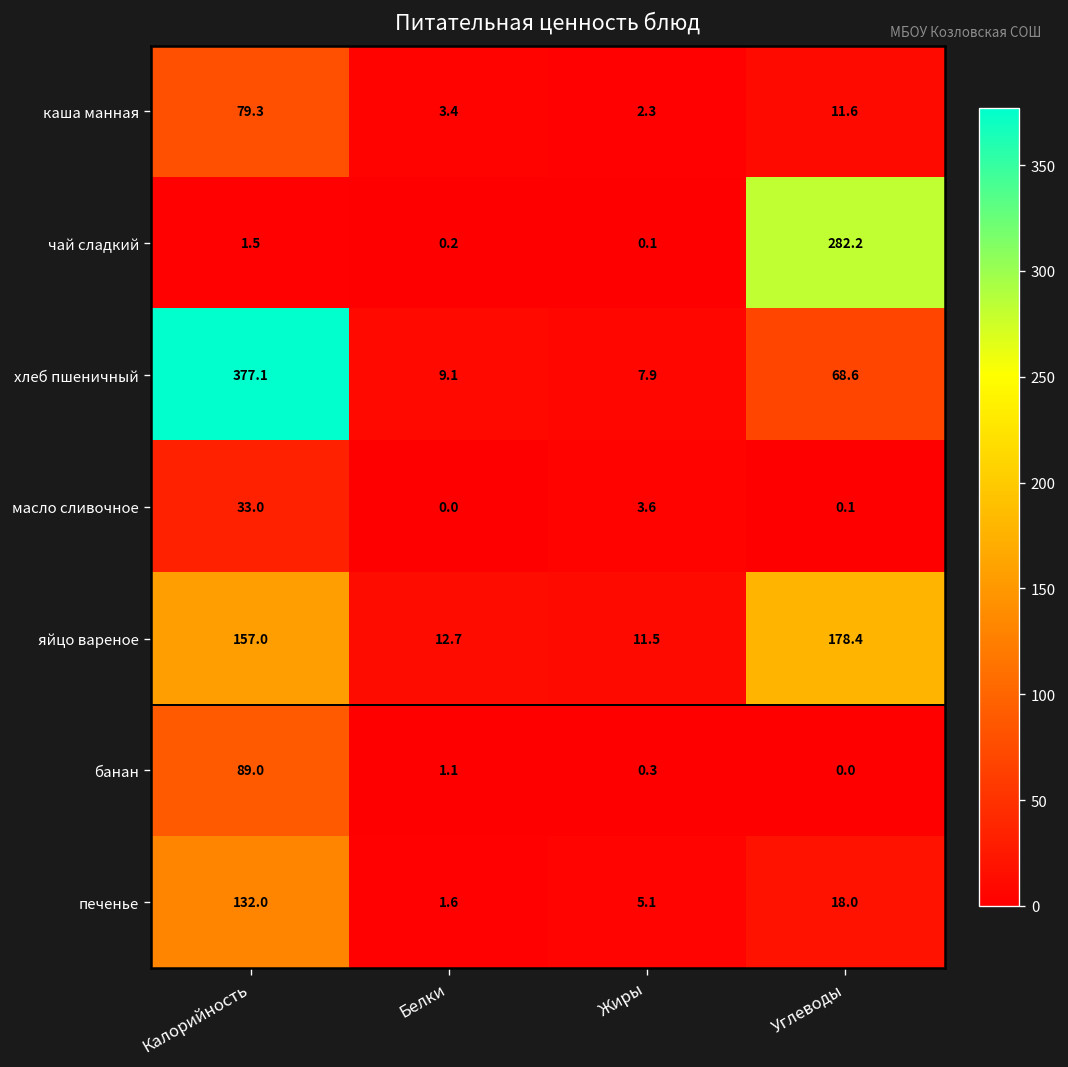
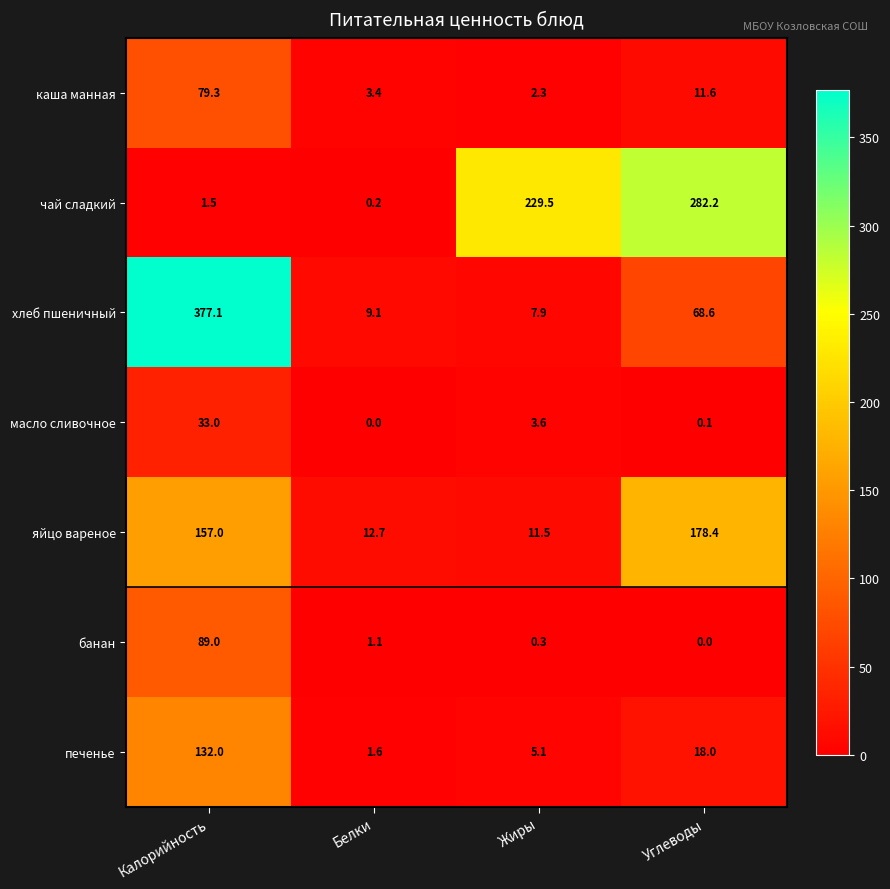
  {
    "каша манная": {
      "Калорийность": 79.3,
      "Белки": 3.4,
      "Жиры": 2.3,
      "Углеводы": 11.6
    },
    "чай сладкий": {
      "Калорийность": 1.5,
      "Белки": 0.2,
-     "Жиры": 0.1,
+     "Жиры": 229.5,
      "Углеводы": 282.2
    },
    "хлеб пшеничный": {
      "Калорийность": 377.1,
      "Белки": 9.1,
      "Жиры": 7.9,
      "Углеводы": 68.6
    },
    "масло сливочное": {
      "Калорийность": 33.0,
      "Белки": 0.0,
      "Жиры": 3.6,
      "Углеводы": 0.1
    },
    "яйцо вареное": {
      "Калорийность": 157.0,
      "Белки": 12.7,
      "Жиры": 11.5,
      "Углеводы": 178.4
    },
    "банан": {
      "Калорийность": 89.0,
      "Белки": 1.1,
      "Жиры": 0.3,
      "Углеводы": 0.0
    },
    "печенье": {
      "Калорийность": 132.0,
      "Белки": 1.6,
      "Жиры": 5.1,
      "Углеводы": 18.0
    }
  }
